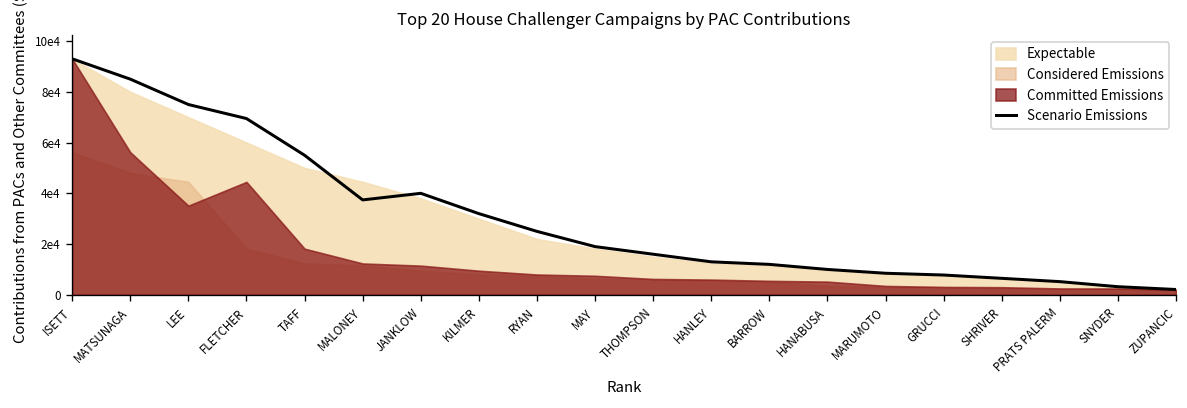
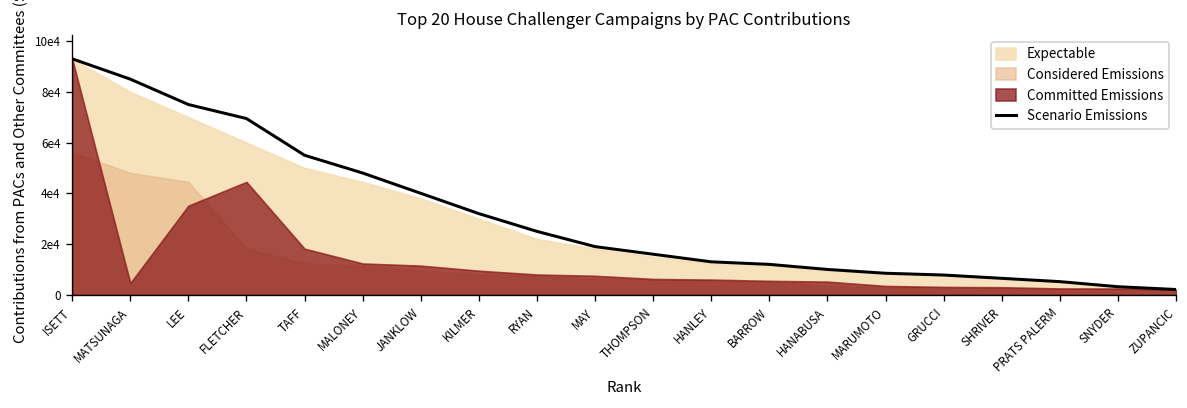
  {
    "Scenario Emissions": {
      "MATSUNAGA": 85000,
      "LEE": 75000,
      "FLETCHER": 69000,
      "TAFF": 55000,
-     "MALONEY": 37000,
+     "MALONEY": 48000,
      "JANKLOW": 40000,
      "KILMER": 32000,
      "RYAN": 25000
    },
    "Committed Emissions": {
-     "MATSUNAGA": 56000,
+     "MATSUNAGA": 5000,
      "LEE": 35000,
      "FLETCHER": 45000,
      "TAFF": 18000,
      "JANKLOW": 12000,
      "KILMER": 10000,
      "MAY": 8000,
      "HANABUSA": 5000
    }
  }
